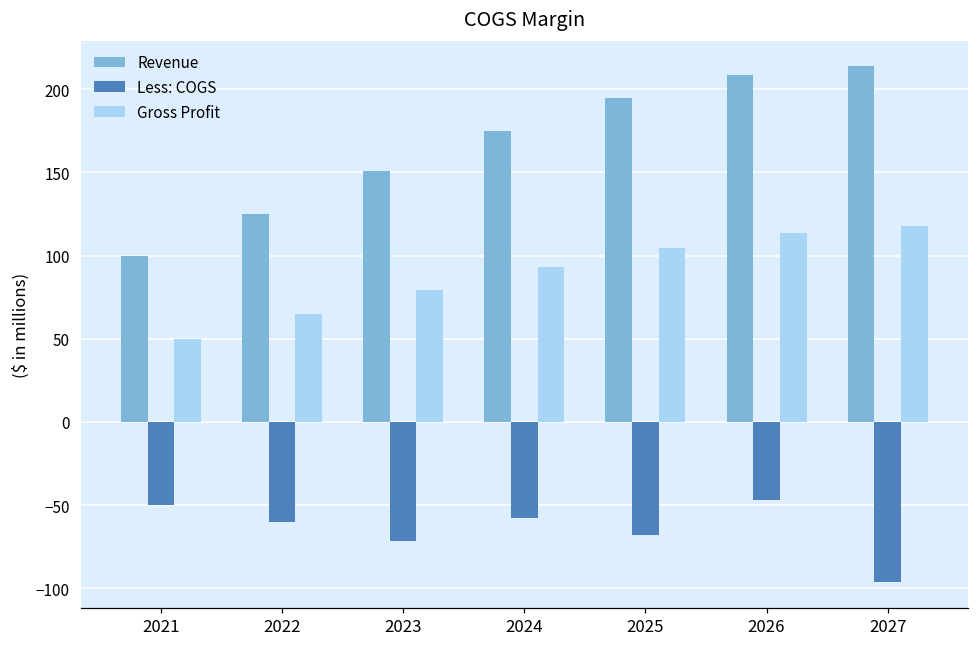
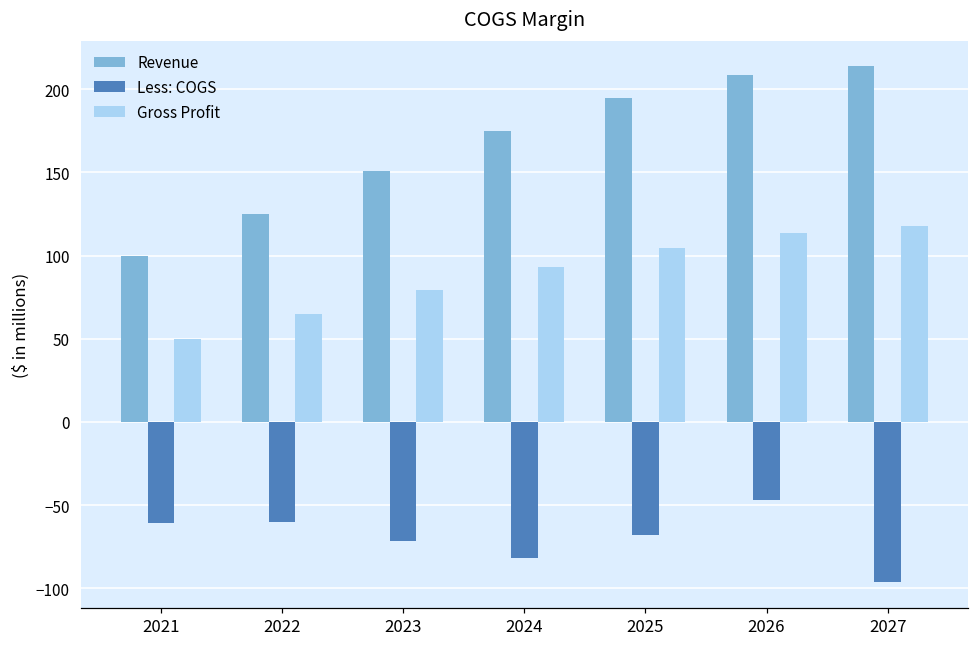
  {
    "Less: COGS": {
-     "2021": -50,
+     "2021": -61,
      "2022": -60,
      "2023": -71,
-     "2024": -58,
+     "2024": -82,
      "2025": -68,
      "2026": -47,
      "2027": -96
    }
  }
